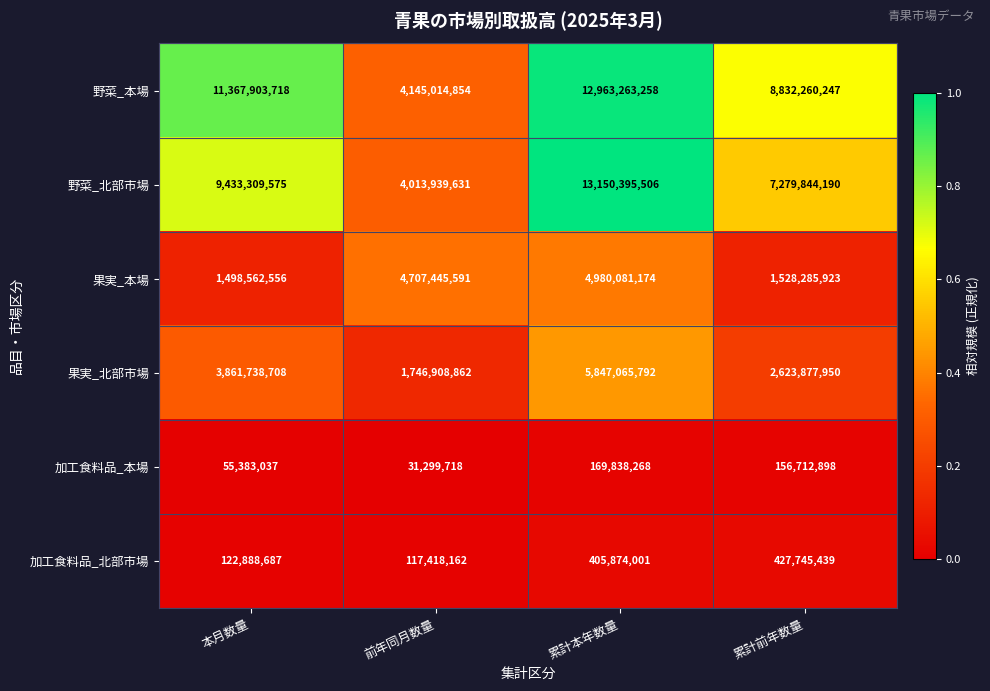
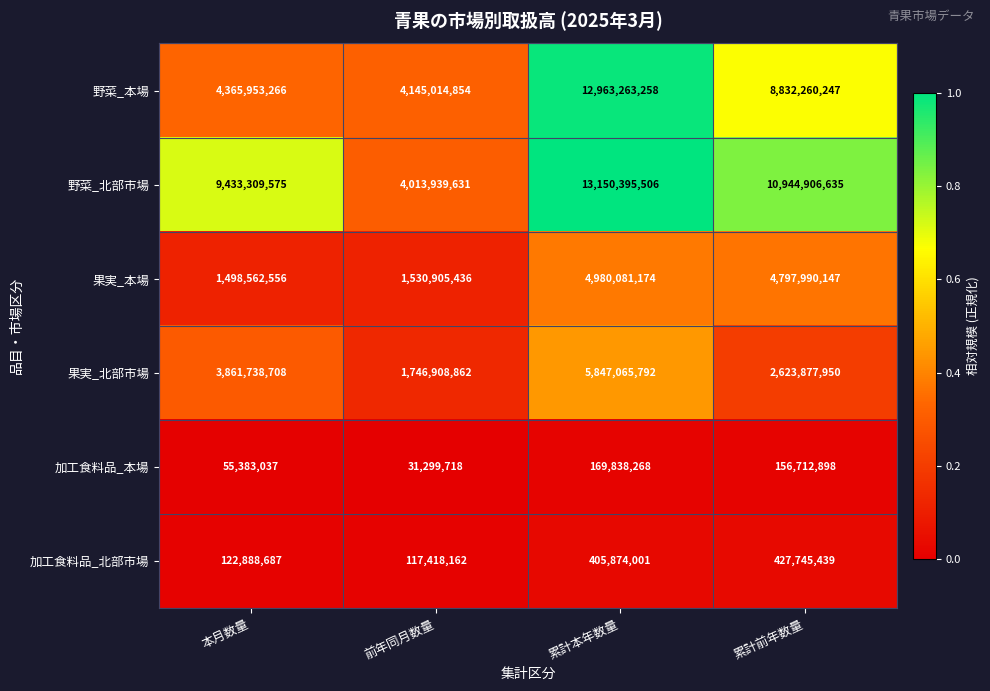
  {
    "野菜_本場": {
-     "本月数量": "11,367,903,718",
+     "本月数量": "4,365,953,266",
      "前年同月数量": "4,145,014,854",
      "累計本年数量": "12,963,263,258",
      "累計前年数量": "8,832,260,247"
    },
    "野菜_北部市場": {
      "本月数量": "9,433,309,575",
      "前年同月数量": "4,013,939,631",
      "累計本年数量": "13,150,395,506",
-     "累計前年数量": "7,279,844,190"
+     "累計前年数量": "10,944,906,635"
    },
    "果実_本場": {
      "本月数量": "1,498,562,556",
-     "前年同月数量": "4,707,445,591",
+     "前年同月数量": "1,530,905,436",
      "累計本年数量": "4,980,081,174",
-     "累計前年数量": "1,528,285,923"
+     "累計前年数量": "4,797,990,147"
    },
    "果実_北部市場": {
      "本月数量": "3,861,738,708",
      "前年同月数量": "1,746,908,862",
      "累計本年数量": "5,847,065,792",
      "累計前年数量": "2,623,877,950"
    },
    "加工食料品_本場": {
      "本月数量": "55,383,037",
      "前年同月数量": "31,299,718",
      "累計本年数量": "169,838,268",
      "累計前年数量": "156,712,898"
    },
    "加工食料品_北部市場": {
      "本月数量": "122,888,687",
      "前年同月数量": "117,418,162",
      "累計本年数量": "405,874,001",
      "累計前年数量": "427,745,439"
    }
  }
